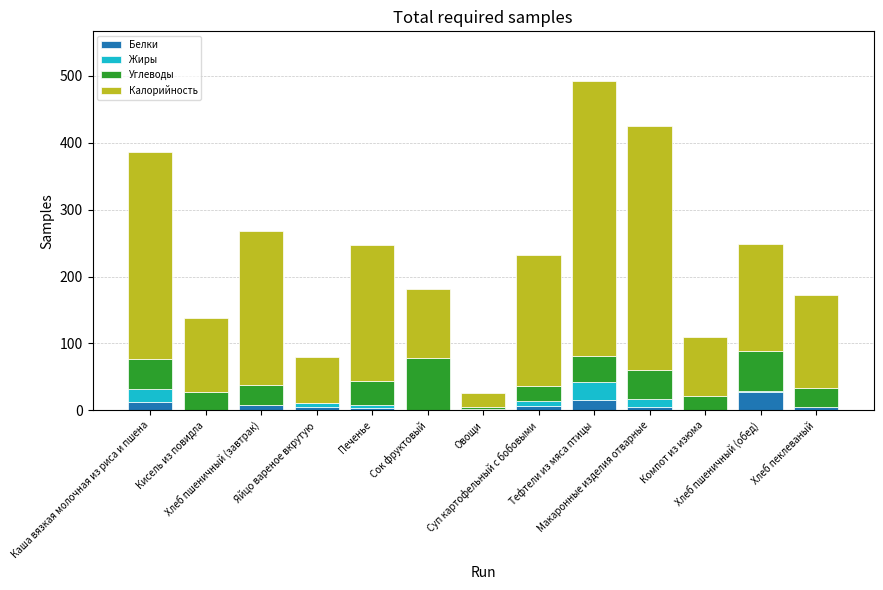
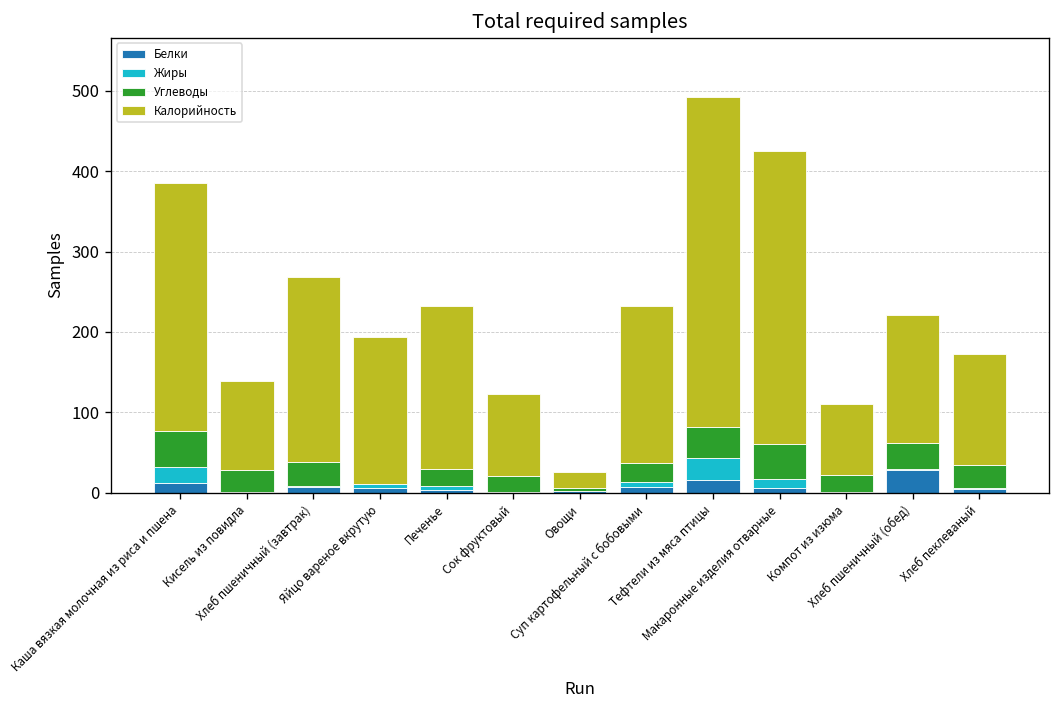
  {
    "Белки": {
      "Каша вязкая молочная из риса и пшена": 10,
      "Хлеб пшеничный (завтрак)": 10,
      "Яйцо вареное вкрутую": 10,
      "Суп картофельный с бобовыми": 10,
      "Тефтели из мяса птицы": 20,
      "Макаронные изделия отварные": 10,
      "Хлеб пшеничный (обед)": 30,
      "Хлеб пеклеваный": 0
    },
    "Жиры": {
      "Каша вязкая молочная из риса и пшена": 20,
      "Кисель из повидла": 0,
      "Яйцо вареное вкрутую": 0,
      "Печенье": 0,
      "Суп картофельный с бобовыми": 10,
      "Тефтели из мяса птицы": 30,
      "Макаронные изделия отварные": 10,
      "Компот из изюма": 0
    },
    "Углеводы": {
      "Каша вязкая молочная из риса и пшена": 50,
      "Кисель из повидла": 30,
      "Хлеб пшеничный (завтрак)": 30,
-     "Печенье": 40,
-     "Сок фруктовый": 80,
+     "Печенье": 20,
+     "Сок фруктовый": 20,
      "Суп картофельный с бобовыми": 20,
      "Тефтели из мяса птицы": 40,
      "Макаронные изделия отварные": 40,
      "Компот из изюма": 20,
-     "Хлеб пшеничный (обед)": 60,
+     "Хлеб пшеничный (обед)": 30,
      "Хлеб пеклеваный": 30
    },
    "Калорийность": {
      "Каша вязкая молочная из риса и пшена": 310,
      "Кисель из повидла": 110,
      "Хлеб пшеничный (завтрак)": 230,
-     "Яйцо вареное вкрутую": 70,
+     "Яйцо вареное вкрутую": 180,
      "Печенье": 200,
      "Сок фруктовый": 100,
      "Овощи": 20,
      "Суп картофельный с бобовыми": 200,
      "Тефтели из мяса птицы": 410,
      "Макаронные изделия отварные": 360,
      "Компот из изюма": 90,
      "Хлеб пшеничный (обед)": 160,
      "Хлеб пеклеваный": 140
    }
  }
